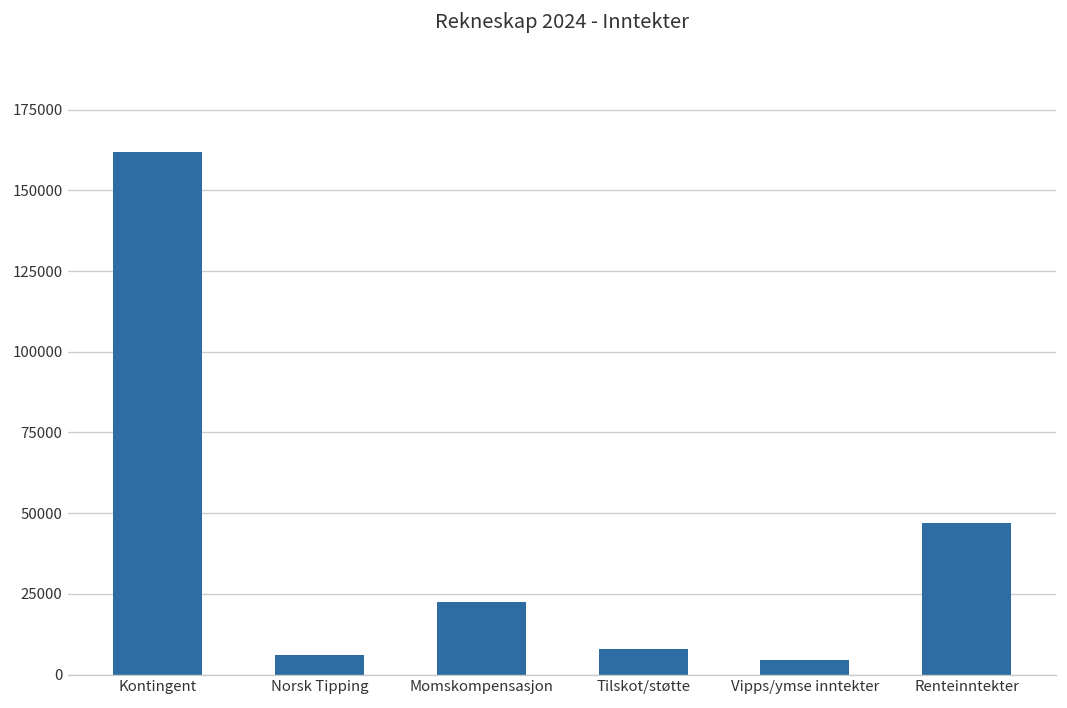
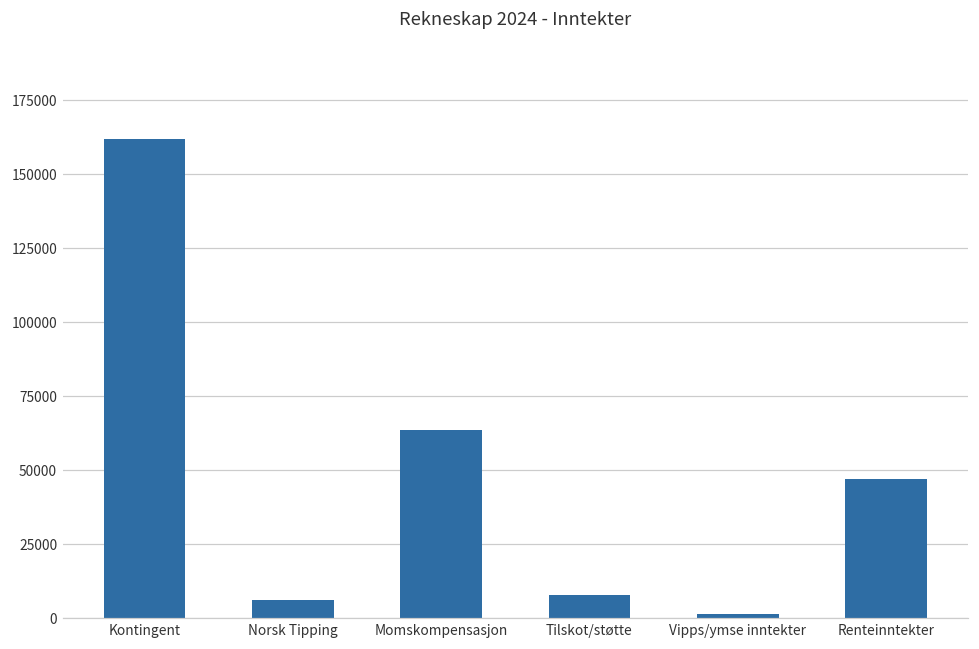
  {
    "Kontingent": 162000,
    "Norsk Tipping": 6000,
-   "Momskompensasjon": 23000,
+   "Momskompensasjon": 64000,
    "Tilskot/støtte": 8000,
-   "Vipps/ymse inntekter": 5000,
+   "Vipps/ymse inntekter": 2000,
    "Renteinntekter": 47000
  }
